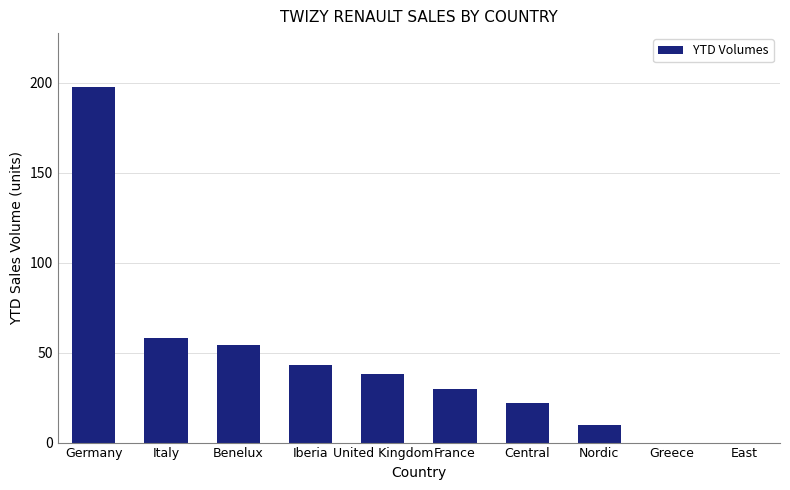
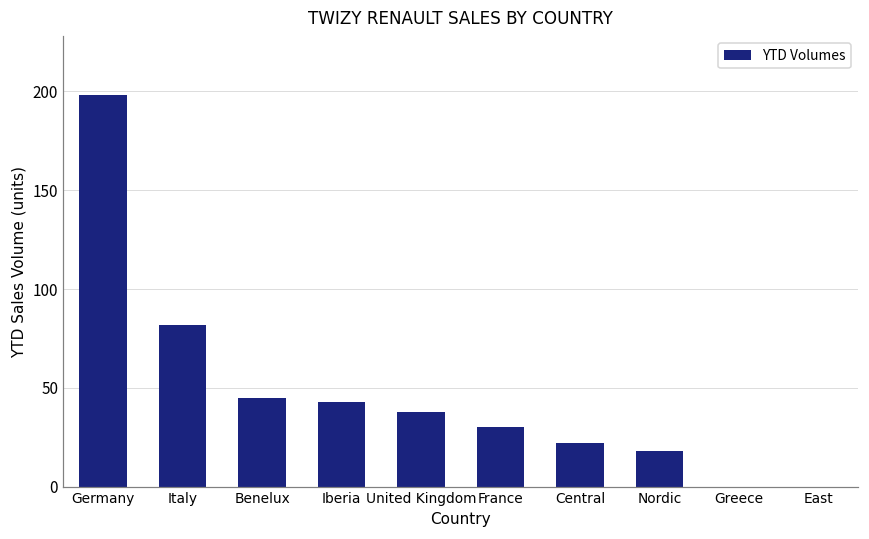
  {
    "Germany": 198,
-   "Italy": 58,
-   "Benelux": 54,
+   "Italy": 82,
+   "Benelux": 45,
    "Iberia": 43,
    "United Kingdom": 38,
    "France": 30,
    "Central": 22,
-   "Nordic": 10,
+   "Nordic": 18,
    "Greece": 0,
    "East": 0
  }
